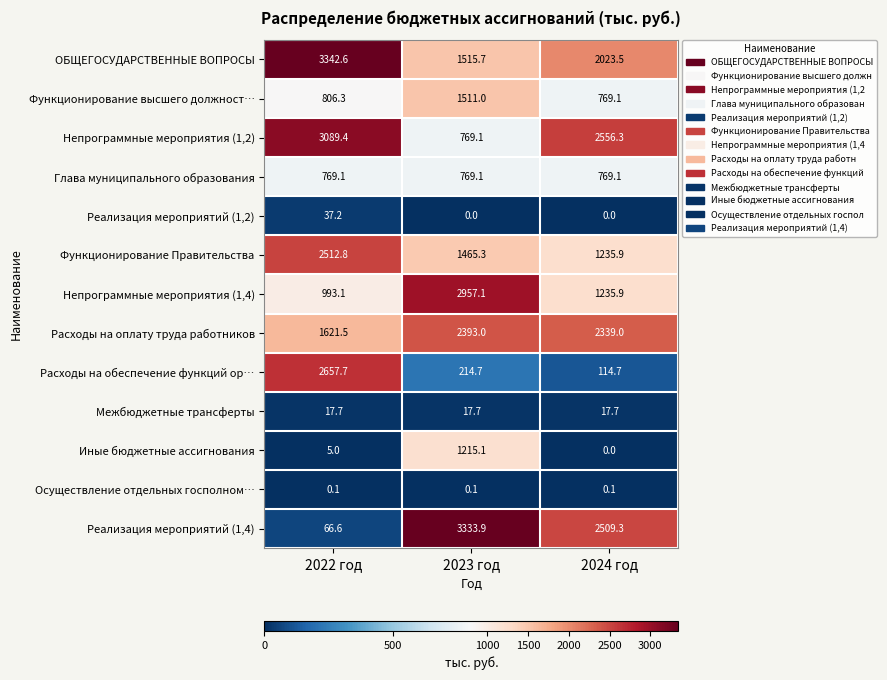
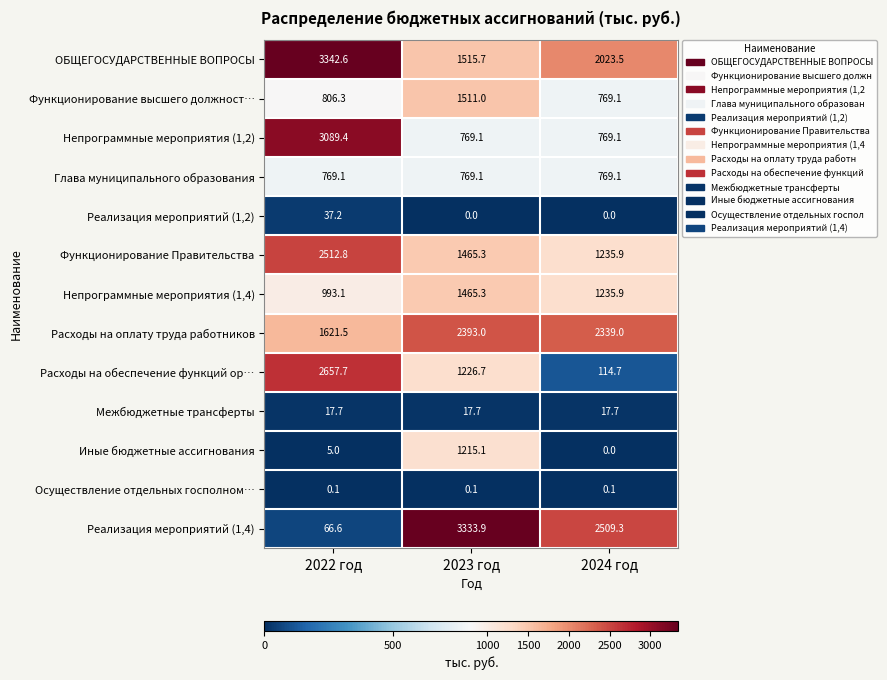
  {
    "ОБЩЕГОСУДАРСТВЕННЫЕ ВОПРОСЫ": {
      "2022 год": 3342.6,
      "2023 год": 1515.7,
      "2024 год": 2023.5
    },
    "Функционирование высшего должност…": {
      "2022 год": 806.3,
      "2023 год": 1511.0,
      "2024 год": 769.1
    },
    "Непрограммные мероприятия (1,2)": {
      "2022 год": 3089.4,
      "2023 год": 769.1,
-     "2024 год": 2556.3
+     "2024 год": 769.1
    },
    "Глава муниципального образования": {
      "2022 год": 769.1,
      "2023 год": 769.1,
      "2024 год": 769.1
    },
    "Реализация мероприятий (1,2)": {
      "2022 год": 37.2,
      "2023 год": 0.0,
      "2024 год": 0.0
    },
    "Функционирование Правительства": {
      "2022 год": 2512.8,
      "2023 год": 1465.3,
      "2024 год": 1235.9
    },
    "Непрограммные мероприятия (1,4)": {
      "2022 год": 993.1,
-     "2023 год": 2957.1,
+     "2023 год": 1465.3,
      "2024 год": 1235.9
    },
    "Расходы на оплату труда работников": {
      "2022 год": 1621.5,
      "2023 год": 2393.0,
      "2024 год": 2339.0
    },
    "Расходы на обеспечение функций ор…": {
      "2022 год": 2657.7,
-     "2023 год": 214.7,
+     "2023 год": 1226.7,
      "2024 год": 114.7
    },
    "Межбюджетные трансферты": {
      "2022 год": 17.7,
      "2023 год": 17.7,
      "2024 год": 17.7
    },
    "Иные бюджетные ассигнования": {
      "2022 год": 5.0,
      "2023 год": 1215.1,
      "2024 год": 0.0
    },
    "Осуществление отдельных госполном…": {
      "2022 год": 0.1,
      "2023 год": 0.1,
      "2024 год": 0.1
    },
    "Реализация мероприятий (1,4)": {
      "2022 год": 66.6,
      "2023 год": 3333.9,
      "2024 год": 2509.3
    }
  }
